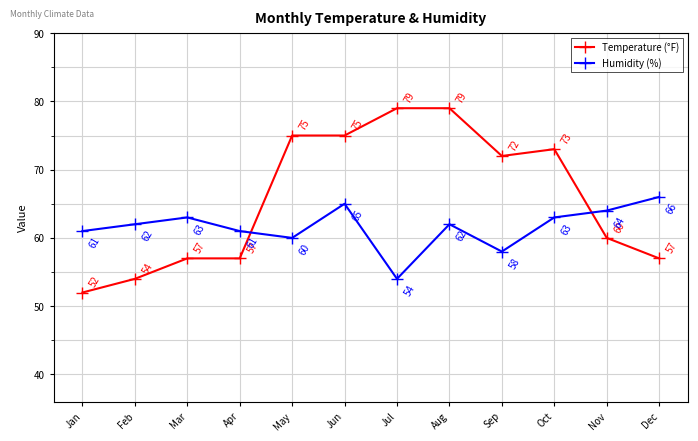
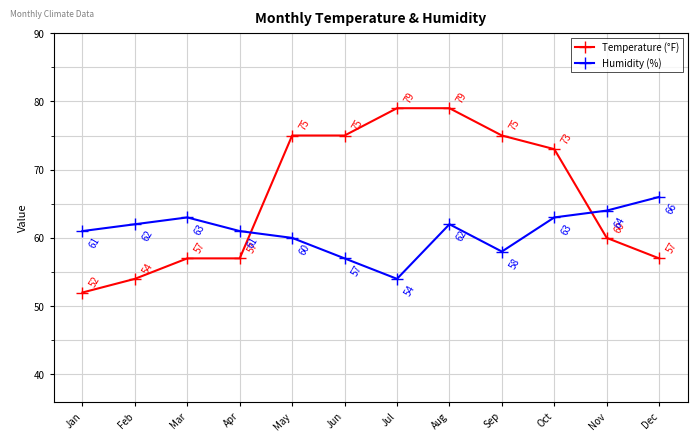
  {
    "Temperature (°F)": {
      "Jan": 52,
      "Feb": 54,
      "Mar": 57,
      "May": 75,
      "Jun": 75,
      "Jul": 79,
      "Aug": 79,
-     "Sep": 72,
+     "Sep": 75,
      "Oct": 73,
      "Dec": 57
    },
    "Humidity (%)": {
      "Jan": 61,
      "Feb": 62,
      "Mar": 63,
      "May": 60,
-     "Jun": 65,
+     "Jun": 57,
      "Jul": 54,
      "Aug": 62,
      "Sep": 58,
      "Oct": 63,
      "Dec": 66
    }
  }
